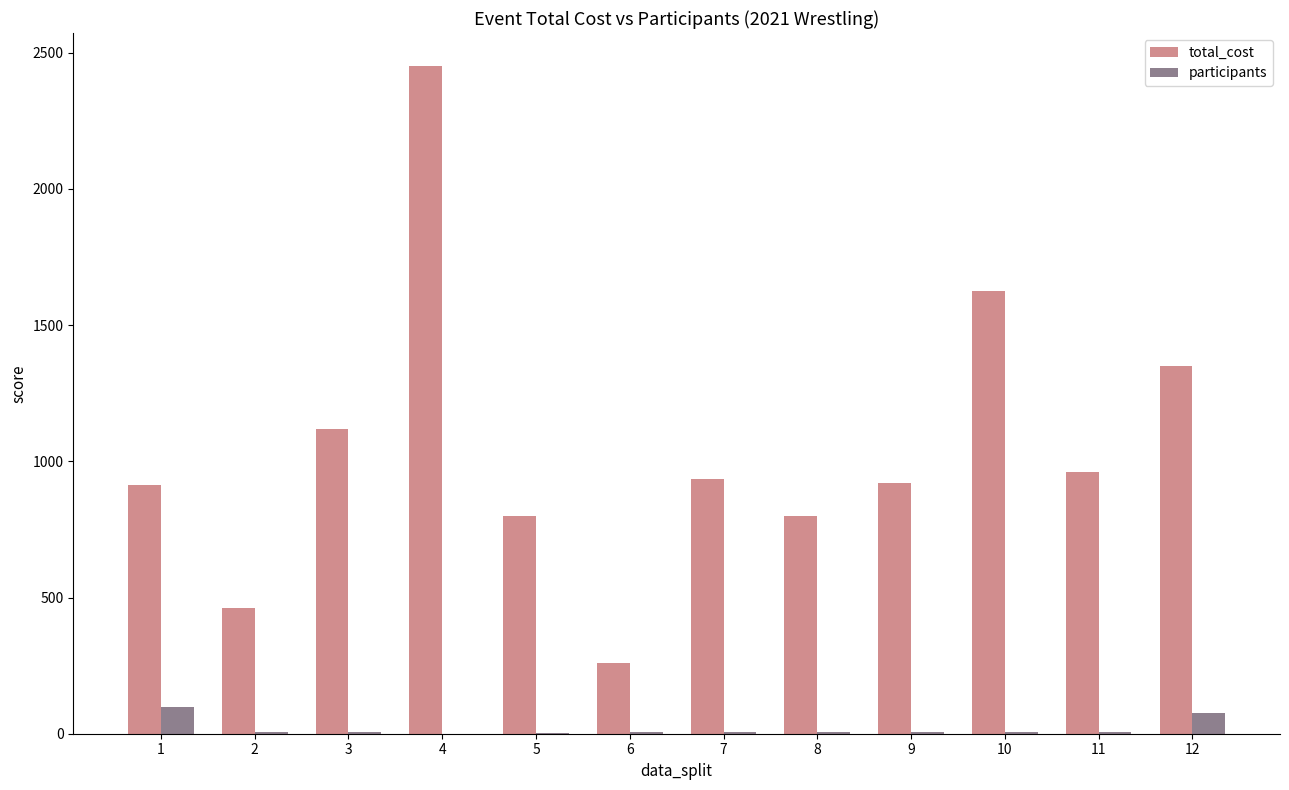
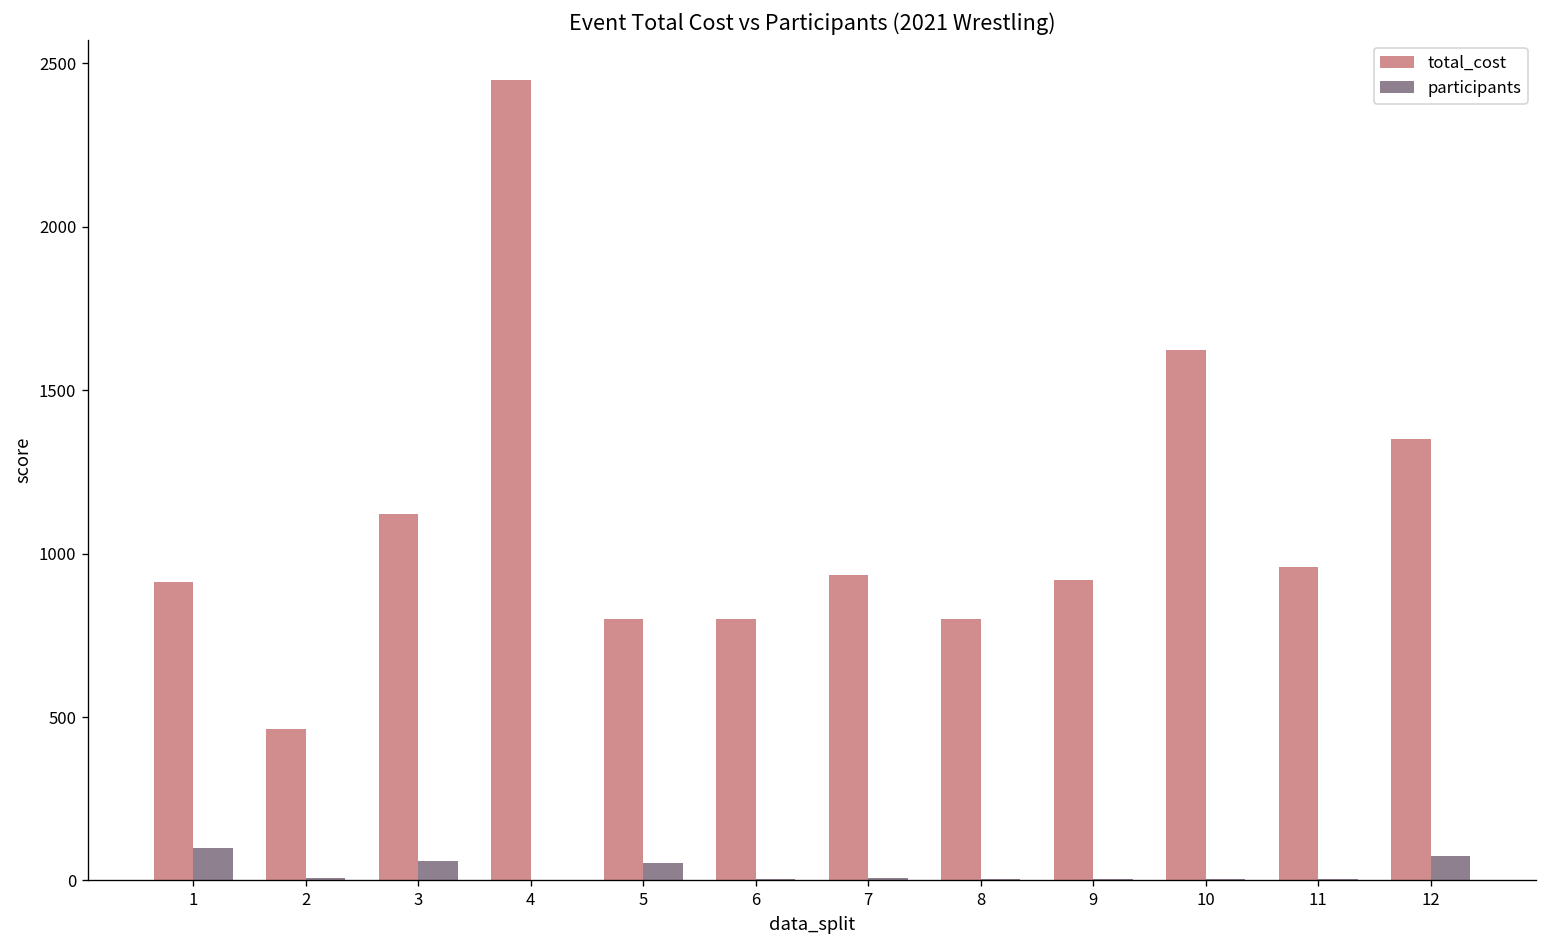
  {
    "total_cost": {
      "1": 910,
      "2": 460,
      "3": 1120,
      "4": 2450,
      "5": 800,
-     "6": 260,
+     "6": 800,
      "7": 940,
      "8": 800,
      "9": 920,
      "10": 1620,
      "11": 960,
      "12": 1350
    },
    "participants": {
      "1": 100,
-     "3": 10,
+     "3": 60,
      "4": 0,
-     "5": 0,
+     "5": 50,
      "12": 80
    }
  }
